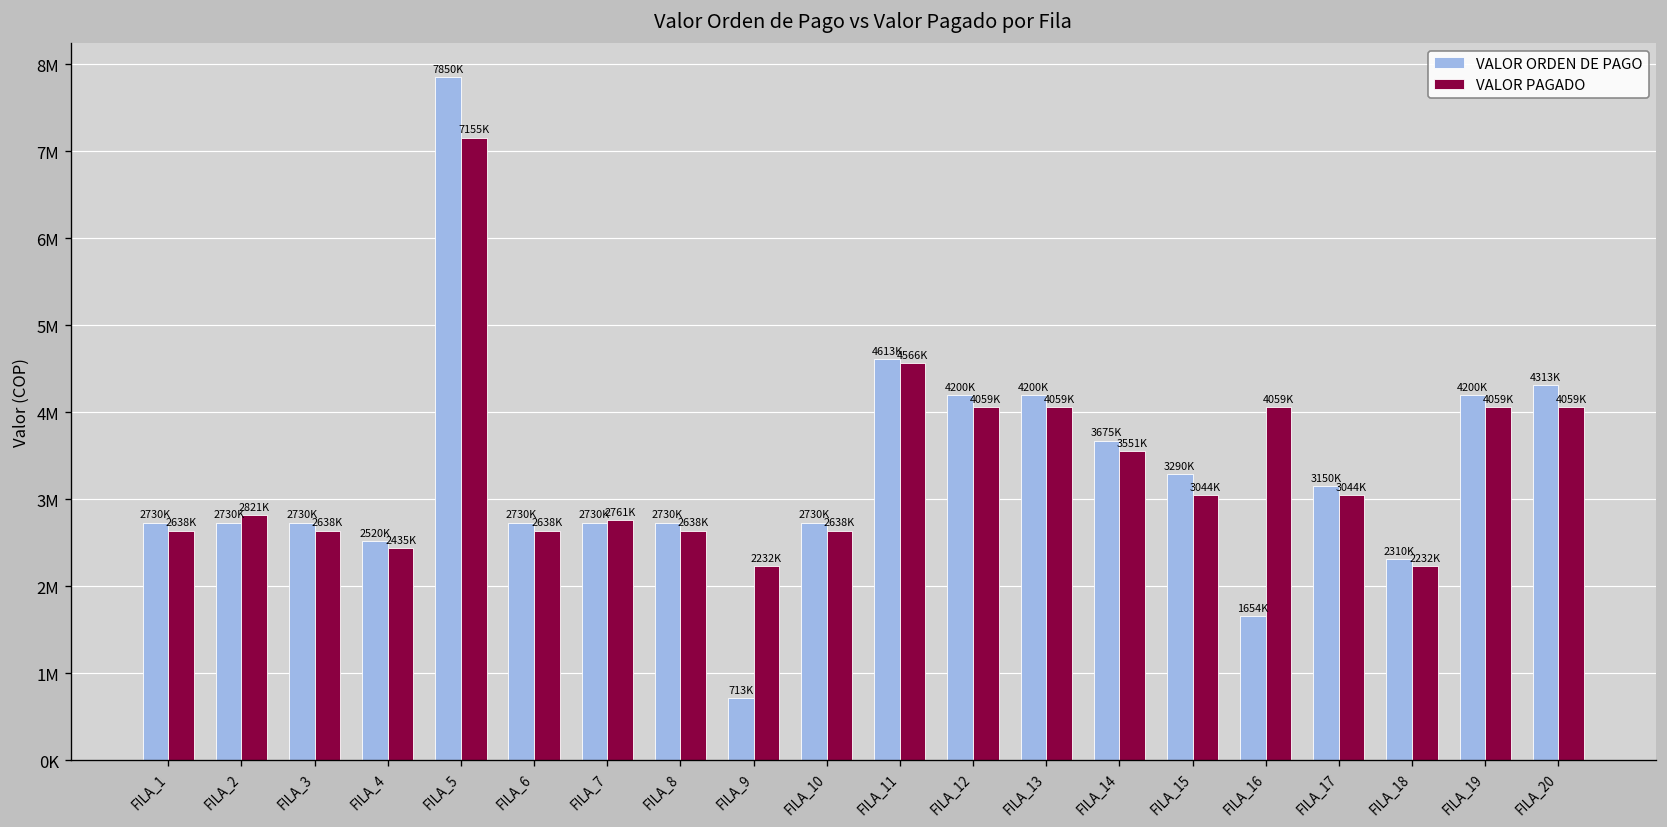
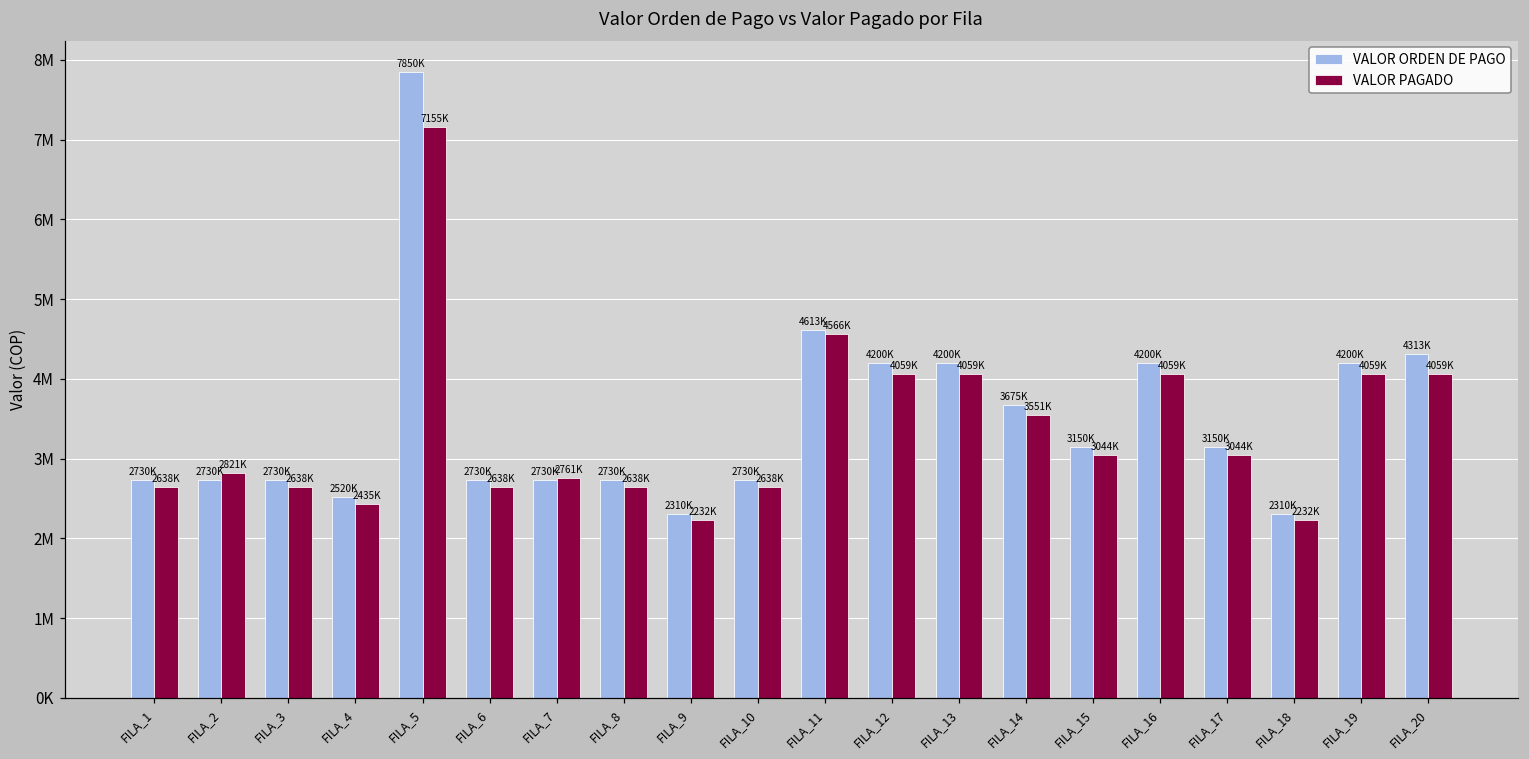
  {
    "VALOR ORDEN DE PAGO": {
      "FILA_1": "2730K",
      "FILA_2": "2730K",
      "FILA_3": "2730K",
      "FILA_4": "2520K",
      "FILA_5": "7850K",
      "FILA_6": "2730K",
      "FILA_7": "2730K",
      "FILA_8": "2730K",
-     "FILA_9": "713K",
+     "FILA_9": "2310K",
      "FILA_10": "2730K",
      "FILA_11": "4613K",
      "FILA_12": "4200K",
      "FILA_13": "4200K",
      "FILA_14": "3675K",
-     "FILA_15": "3290K",
-     "FILA_16": "1654K",
+     "FILA_15": "3150K",
+     "FILA_16": "4200K",
      "FILA_17": "3150K",
      "FILA_18": "2310K",
      "FILA_19": "4200K"
    },
    "VALOR PAGADO": {
      "FILA_1": "2638K",
      "FILA_2": "2821K",
      "FILA_3": "2638K",
      "FILA_4": "2435K",
      "FILA_6": "2638K",
      "FILA_7": "2761K",
      "FILA_8": "2638K",
      "FILA_10": "2638K",
      "FILA_12": "4059K",
      "FILA_13": "4059K",
      "FILA_15": "3044K",
      "FILA_16": "4059K",
      "FILA_17": "3044K",
      "FILA_19": "4059K",
      "FILA_20": "4059K"
    }
  }
